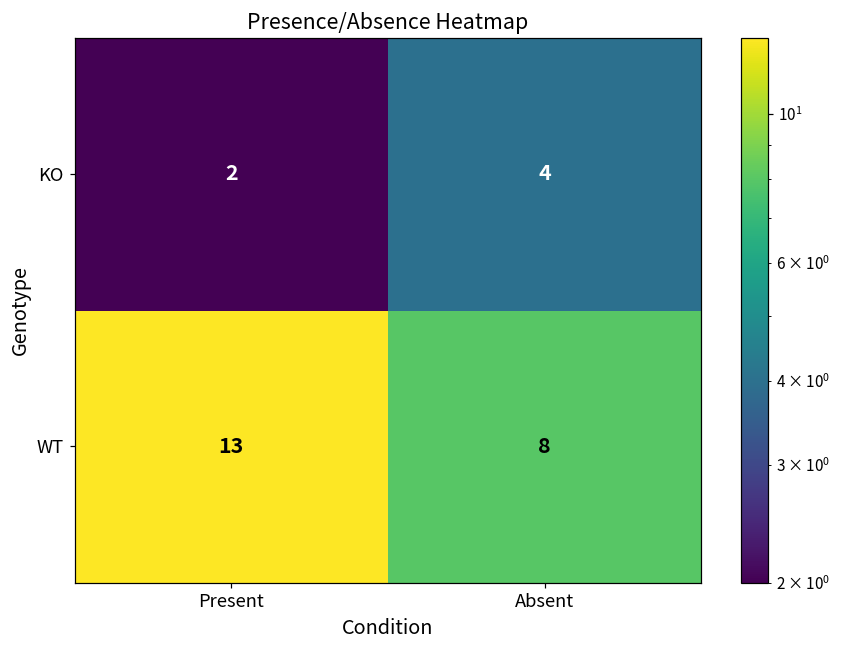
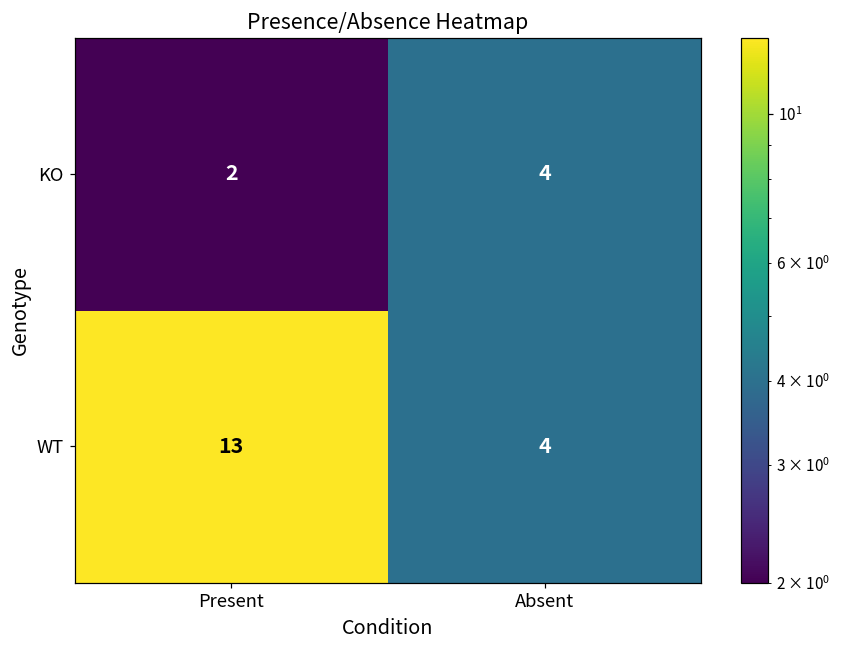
  {
    "KO": {
      "Present": 2,
      "Absent": 4
    },
    "WT": {
      "Present": 13,
-     "Absent": 8
+     "Absent": 4
    }
  }
